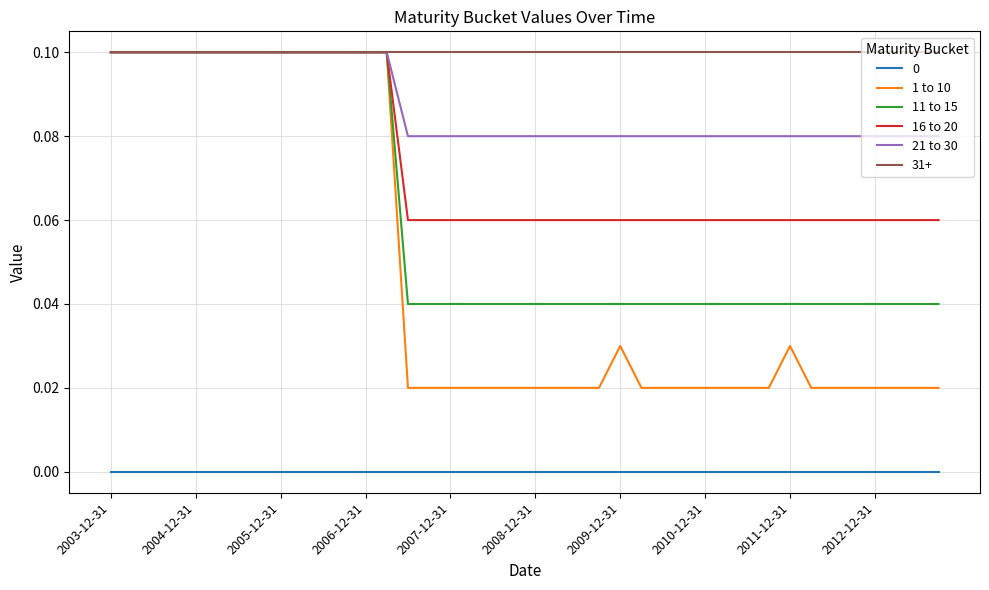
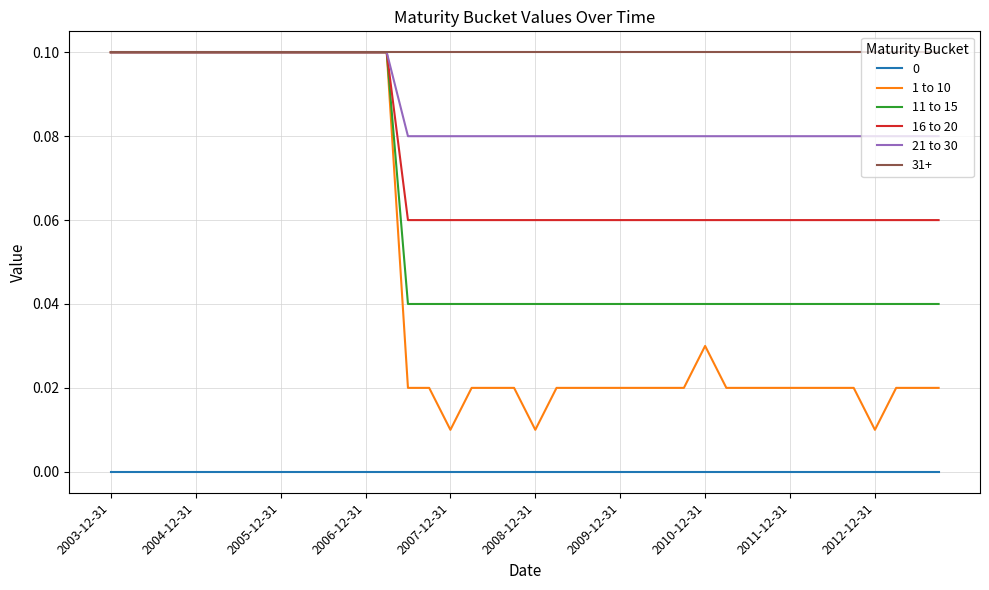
  {
    "0": {
      "2003-12-31": 0.00,
      "2004-12-31": 0.00,
      "2005-12-31": 0.00,
      "2006-12-31": 0.00,
      "2007-12-31": 0.00,
      "2008-12-31": 0.00,
      "2009-12-31": 0.00,
      "2010-12-31": 0.00,
      "2011-12-31": 0.00,
      "2012-12-31": 0.00
    },
    "1 to 10": {
-     "2007-12-31": 0.02,
-     "2008-12-31": 0.02,
-     "2009-12-31": 0.03,
-     "2010-12-31": 0.02,
-     "2011-12-31": 0.03,
-     "2012-12-31": 0.02
+     "2007-12-31": 0.01,
+     "2008-12-31": 0.01,
+     "2009-12-31": 0.02,
+     "2010-12-31": 0.03,
+     "2011-12-31": 0.02,
+     "2012-12-31": 0.01
    },
    "11 to 15": {
      "2007-12-31": 0.04,
      "2008-12-31": 0.04,
      "2009-12-31": 0.04,
      "2010-12-31": 0.04,
      "2011-12-31": 0.04,
      "2012-12-31": 0.04
    },
    "16 to 20": {
      "2007-12-31": 0.06,
      "2008-12-31": 0.06,
      "2009-12-31": 0.06,
      "2010-12-31": 0.06,
      "2011-12-31": 0.06,
      "2012-12-31": 0.06
    },
    "21 to 30": {
      "2007-12-31": 0.08,
      "2008-12-31": 0.08,
      "2009-12-31": 0.08,
      "2010-12-31": 0.08,
      "2011-12-31": 0.08
    },
    "31+": {
      "2007-12-31": 0.10,
      "2008-12-31": 0.10,
      "2009-12-31": 0.10,
      "2010-12-31": 0.10,
      "2011-12-31": 0.10
    }
  }
